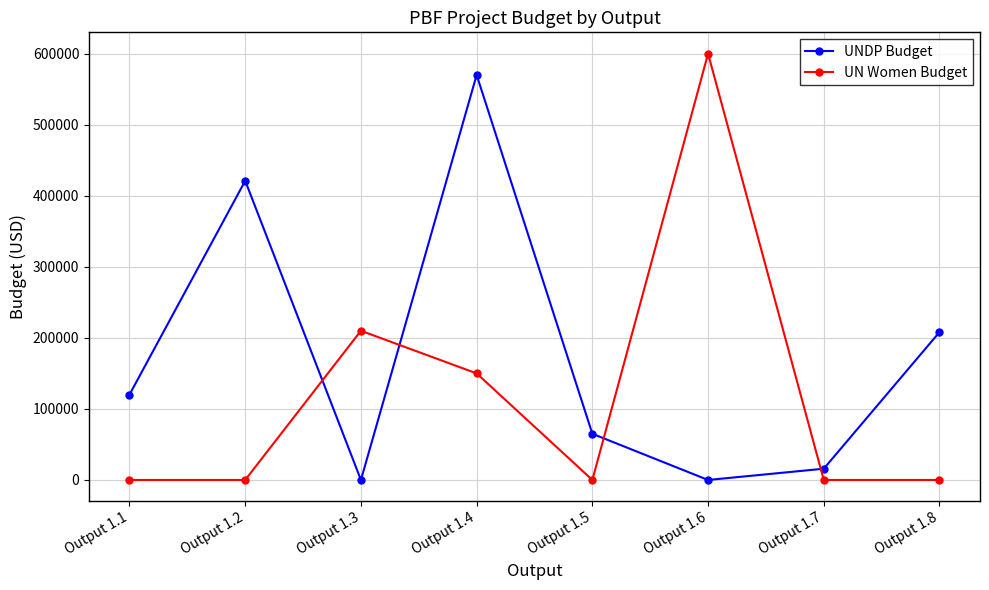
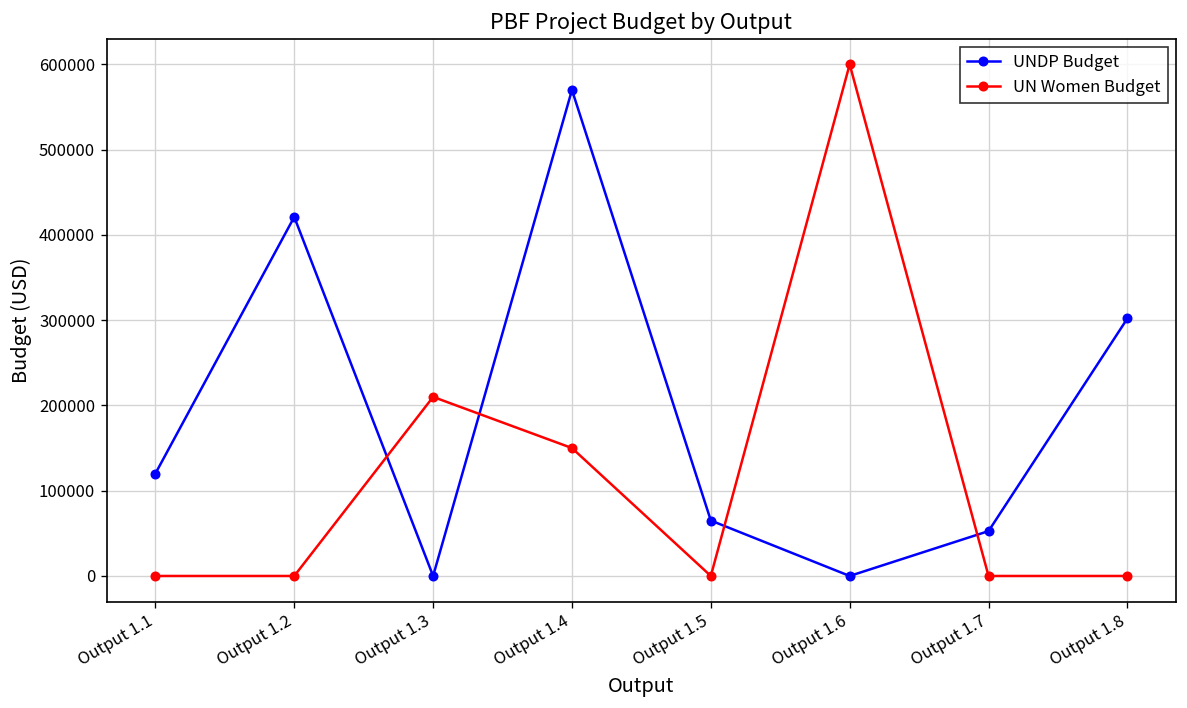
  {
    "UNDP Budget": {
      "Output 1.1": 120000,
      "Output 1.2": 420000,
      "Output 1.3": 0,
      "Output 1.4": 570000,
      "Output 1.5": 70000,
      "Output 1.6": 0,
-     "Output 1.7": 20000,
-     "Output 1.8": 210000
+     "Output 1.7": 50000,
+     "Output 1.8": 300000
    },
    "UN Women Budget": {
      "Output 1.1": 0,
      "Output 1.2": 0,
      "Output 1.3": 210000,
      "Output 1.4": 150000,
      "Output 1.5": 0,
      "Output 1.6": 600000,
      "Output 1.7": 0,
      "Output 1.8": 0
    }
  }
